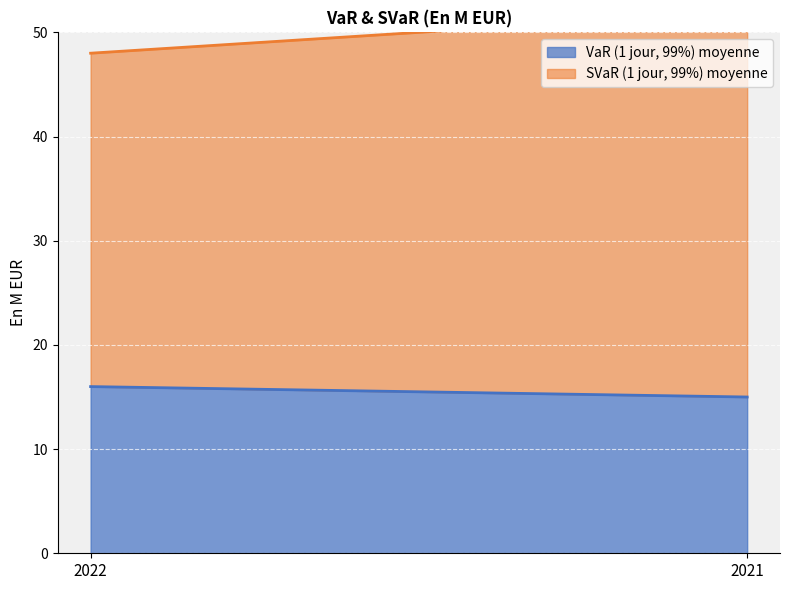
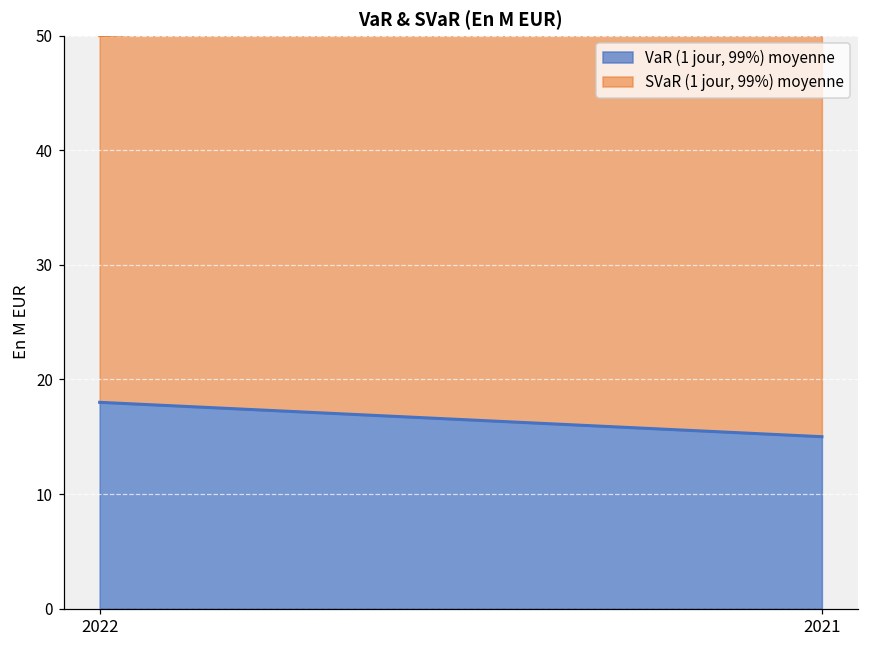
  {
    "VaR (1 jour, 99%) moyenne": {
-     "2022": 16,
+     "2022": 18,
      "2021": 15
    },
    "SVaR (1 jour, 99%) moyenne": {
      "2022": 32
    }
  }
